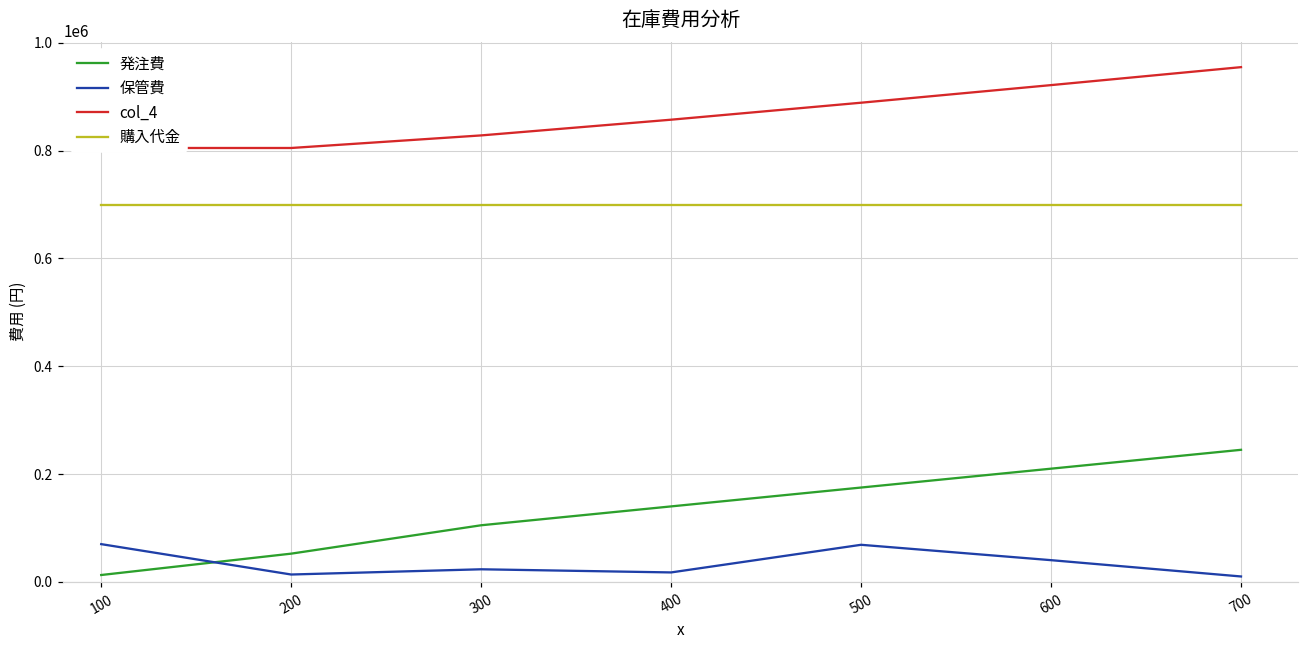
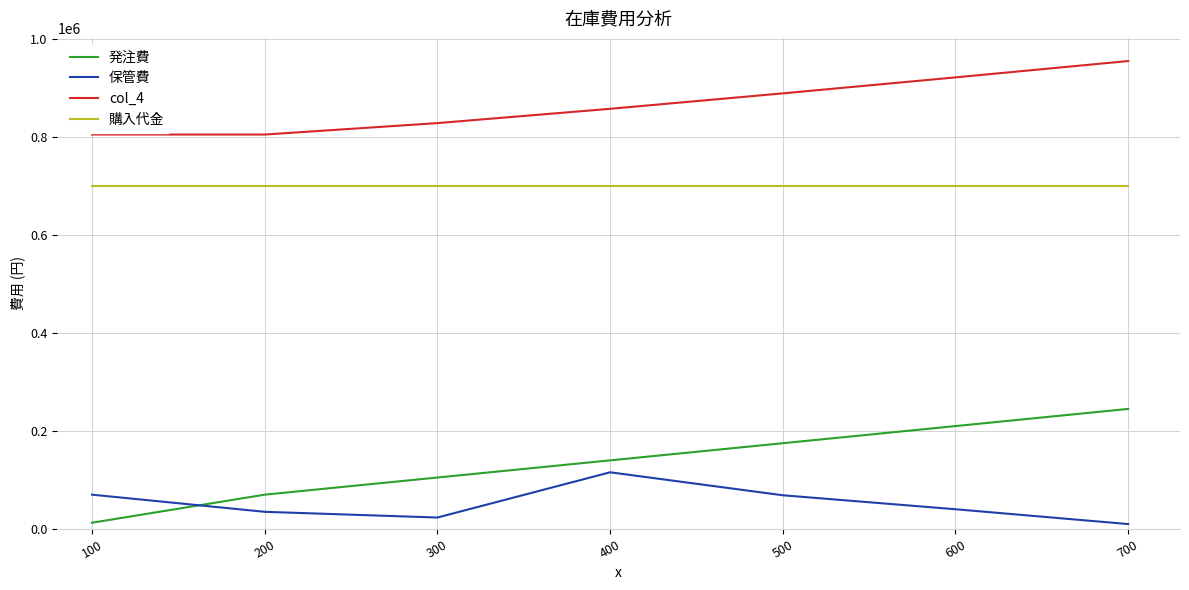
  {
    "発注費": {
      "100": 10000,
-     "200": 50000,
+     "200": 70000,
      "300": 110000,
      "400": 140000,
      "500": 180000,
      "600": 210000,
      "700": 250000
    },
    "保管費": {
      "100": 70000,
-     "200": 10000,
+     "200": 40000,
      "300": 20000,
-     "400": 20000,
+     "400": 120000,
      "500": 70000,
      "600": 40000,
      "700": 10000
    },
    "col_4": {
      "100": 810000,
      "200": 810000,
      "300": 830000,
      "400": 860000,
      "500": 890000,
      "600": 920000,
      "700": 960000
    },
    "購入代金": {
      "100": 700000,
      "200": 700000,
      "300": 700000,
      "400": 700000,
      "500": 700000,
      "600": 700000,
      "700": 700000
    }
  }
